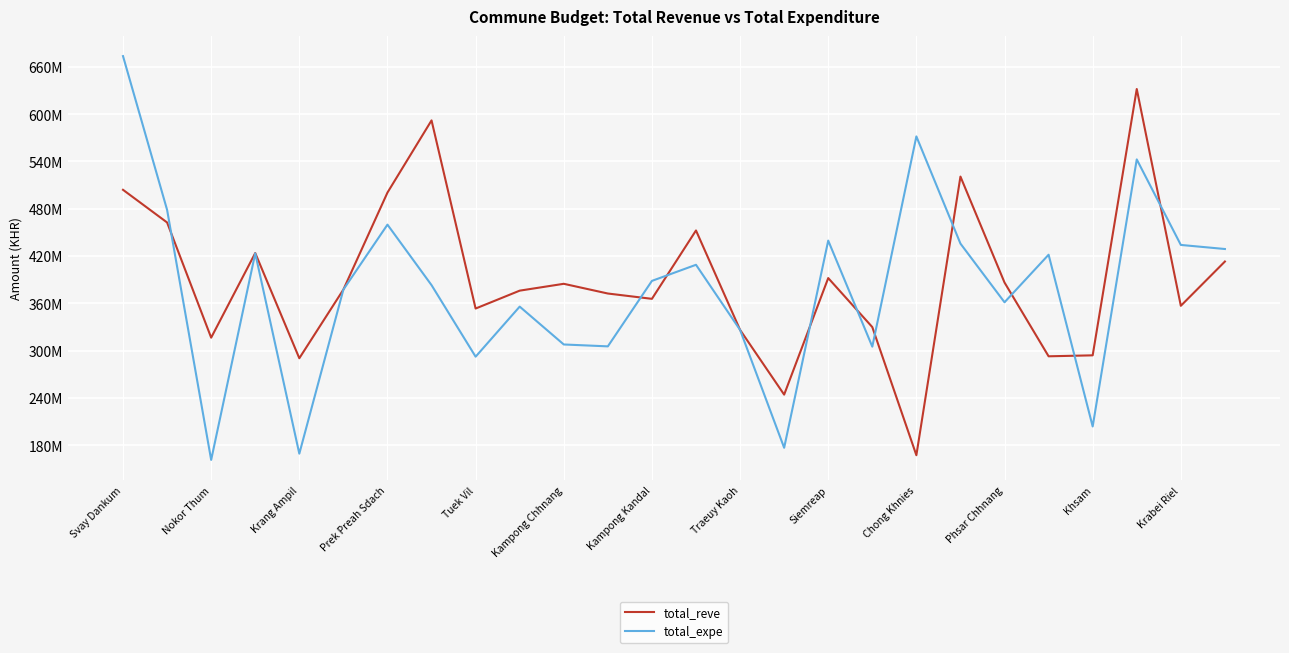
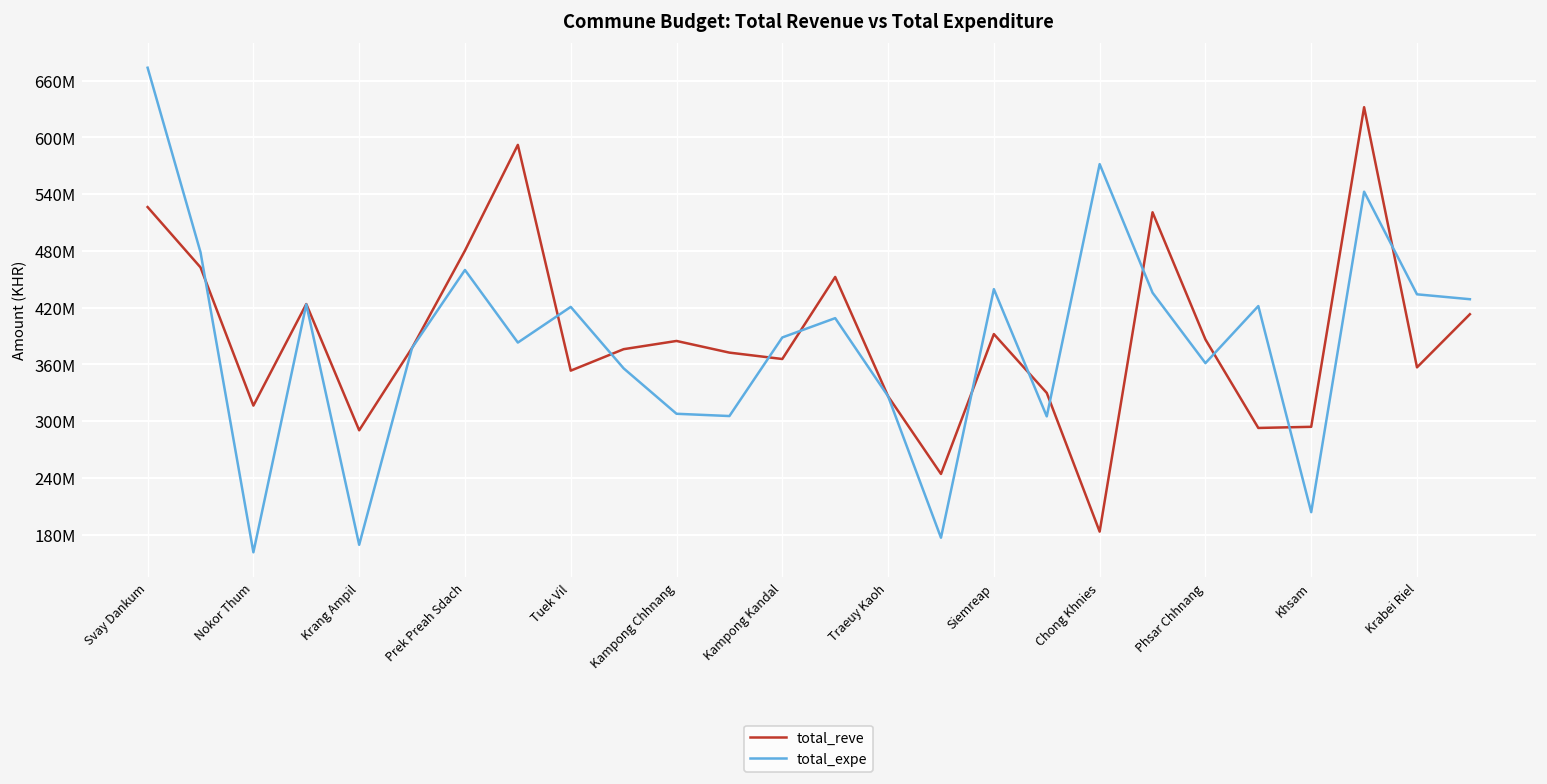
  {
    "total_reve": {
-     "Svay Dankum": 500000000,
+     "Svay Dankum": 530000000,
      "Nokor Thum": 320000000,
      "Krang Ampil": 290000000,
-     "Prek Preah Sdach": 500000000,
+     "Prek Preah Sdach": 480000000,
      "Tuek Vil": 350000000,
      "Kampong Chhnang": 380000000,
      "Kampong Kandal": 370000000,
      "Siemreap": 390000000,
-     "Chong Khnies": 170000000,
+     "Chong Khnies": 180000000,
      "Phsar Chhnang": 390000000,
      "Khsam": 290000000,
      "Krabei Riel": 360000000
    },
    "total_expe": {
      "Svay Dankum": 670000000,
      "Nokor Thum": 160000000,
      "Krang Ampil": 170000000,
      "Prek Preah Sdach": 460000000,
-     "Tuek Vil": 290000000,
+     "Tuek Vil": 420000000,
      "Kampong Chhnang": 310000000,
      "Kampong Kandal": 390000000,
      "Siemreap": 440000000,
      "Chong Khnies": 570000000,
      "Phsar Chhnang": 360000000,
      "Khsam": 200000000,
      "Krabei Riel": 430000000
    }
  }
